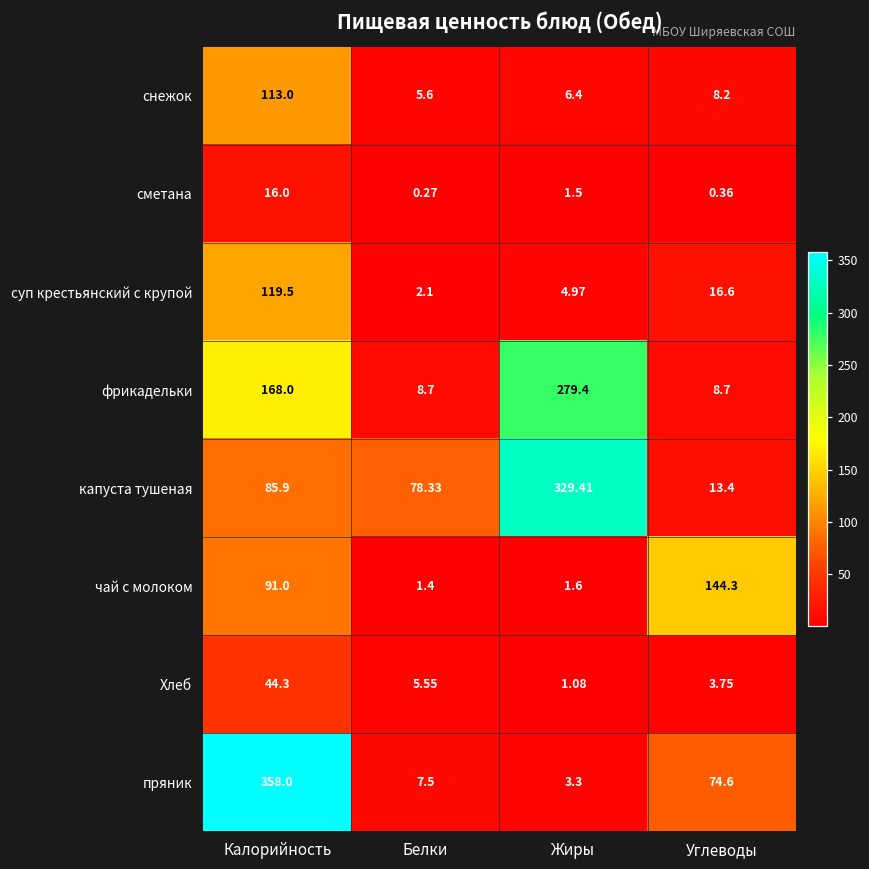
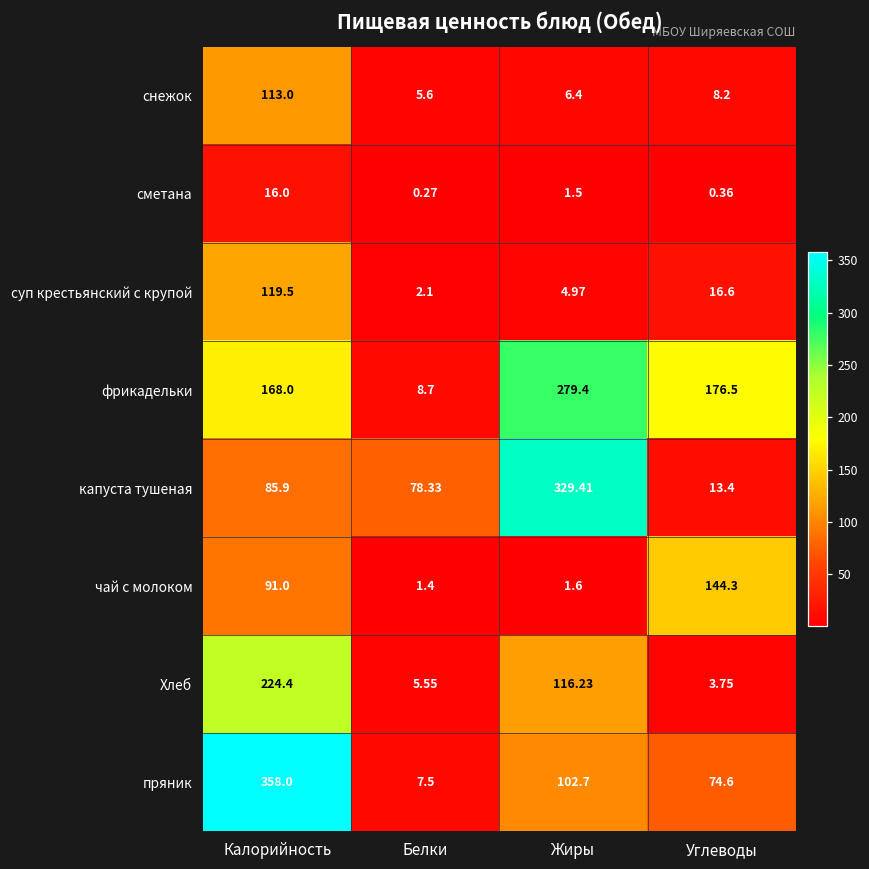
  {
    "снежок": {
      "Калорийность": 113.0,
      "Белки": 5.6,
      "Жиры": 6.4,
      "Углеводы": 8.2
    },
    "сметана": {
      "Калорийность": 16.0,
      "Белки": 0.27,
      "Жиры": 1.5,
      "Углеводы": 0.36
    },
    "суп крестьянский с крупой": {
      "Калорийность": 119.5,
      "Белки": 2.1,
      "Жиры": 4.97,
      "Углеводы": 16.6
    },
    "фрикадельки": {
      "Калорийность": 168.0,
      "Белки": 8.7,
      "Жиры": 279.4,
-     "Углеводы": 8.7
+     "Углеводы": 176.5
    },
    "капуста тушеная": {
      "Калорийность": 85.9,
      "Белки": 78.33,
      "Жиры": 329.41,
      "Углеводы": 13.4
    },
    "чай с молоком": {
      "Калорийность": 91.0,
      "Белки": 1.4,
      "Жиры": 1.6,
      "Углеводы": 144.3
    },
    "Хлеб": {
-     "Калорийность": 44.3,
+     "Калорийность": 224.4,
      "Белки": 5.55,
-     "Жиры": 1.08,
+     "Жиры": 116.23,
      "Углеводы": 3.75
    },
    "пряник": {
      "Калорийность": 358.0,
      "Белки": 7.5,
-     "Жиры": 3.3,
+     "Жиры": 102.7,
      "Углеводы": 74.6
    }
  }
